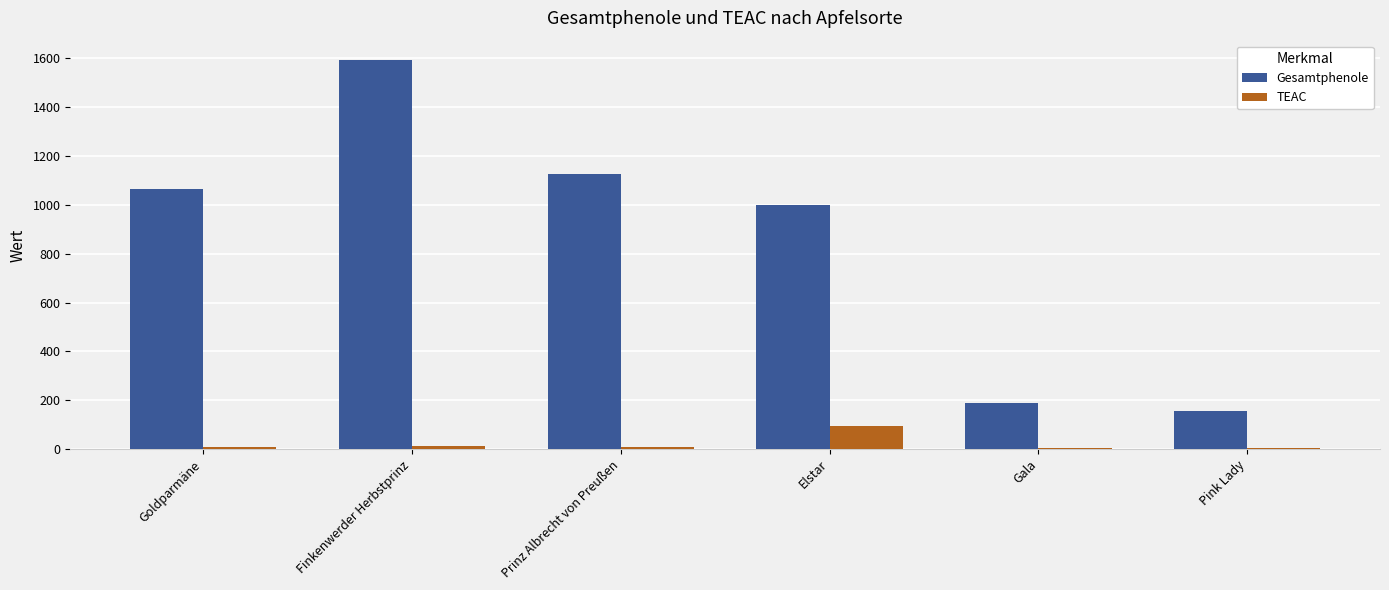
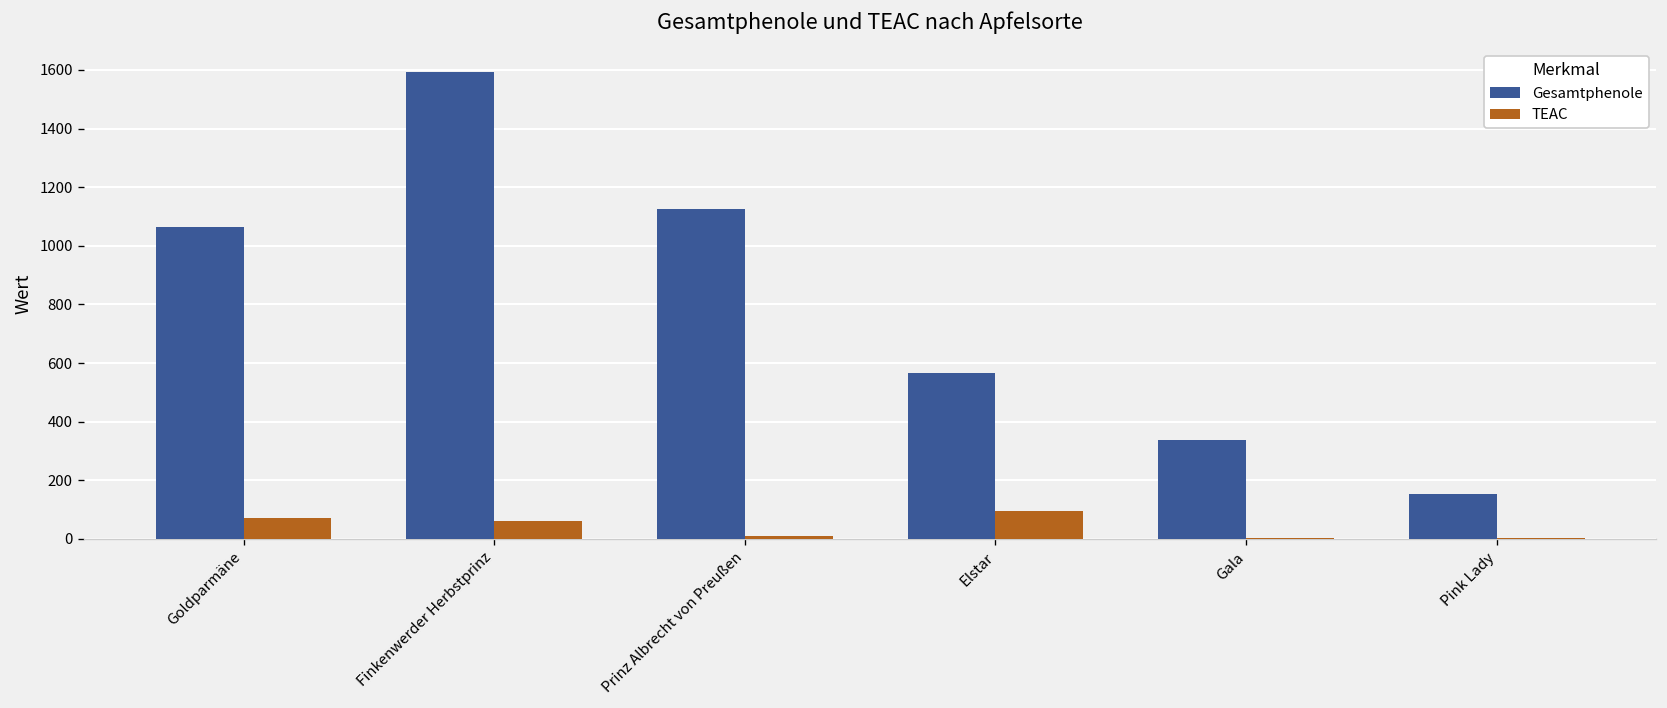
  {
    "Gesamtphenole": {
      "Goldparmäne": 1060,
      "Finkenwerder Herbstprinz": 1590,
      "Prinz Albrecht von Preußen": 1120,
-     "Elstar": 1000,
-     "Gala": 190,
+     "Elstar": 570,
+     "Gala": 340,
      "Pink Lady": 150
    },
    "TEAC": {
-     "Goldparmäne": 10,
-     "Finkenwerder Herbstprinz": 10,
+     "Goldparmäne": 70,
+     "Finkenwerder Herbstprinz": 60,
      "Elstar": 90
    }
  }
